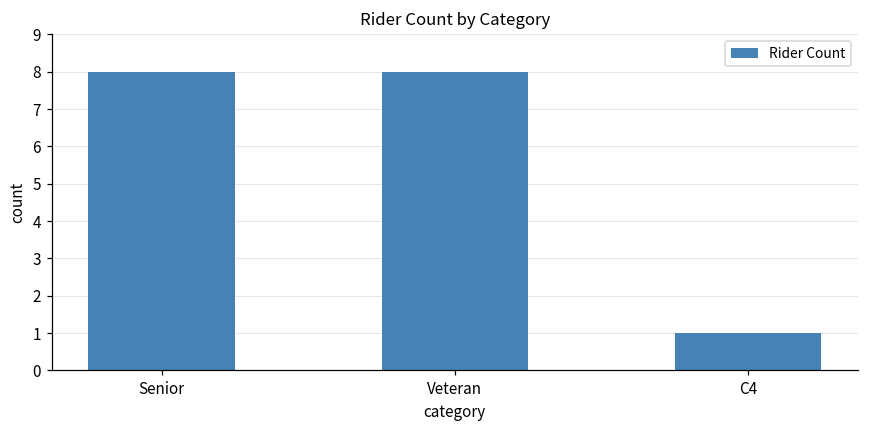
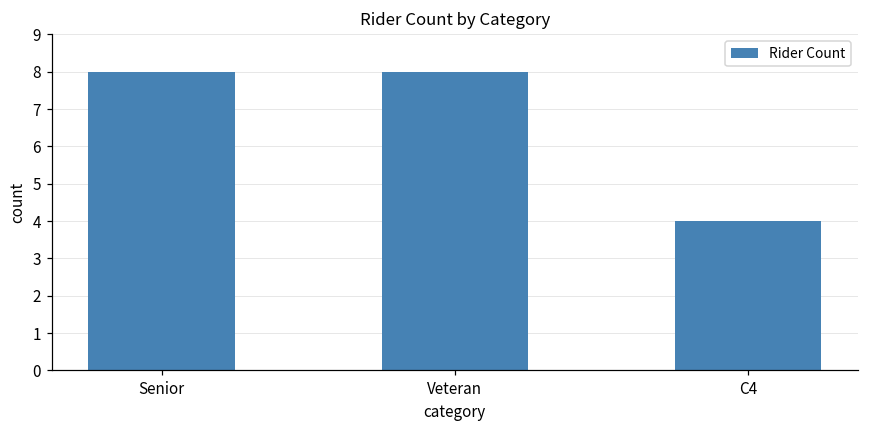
  {
    "Senior": 8,
    "Veteran": 8,
-   "C4": 1
+   "C4": 4
  }
